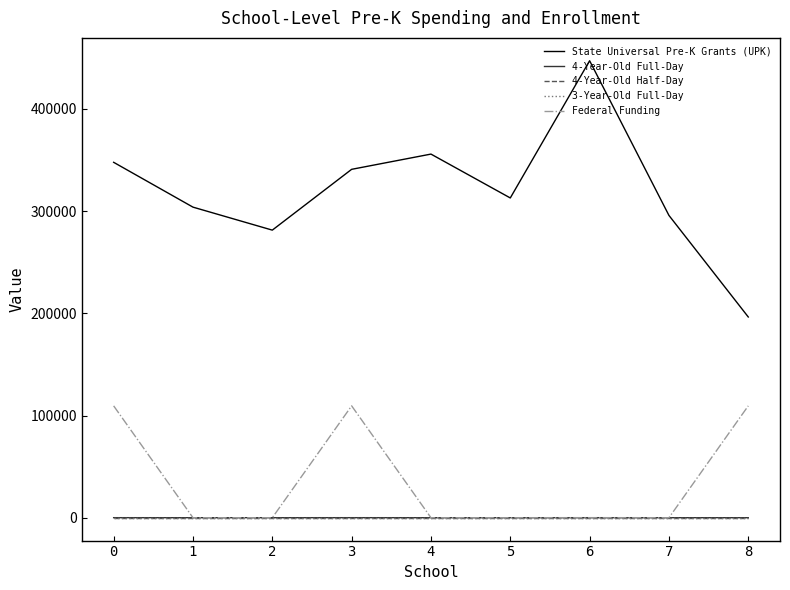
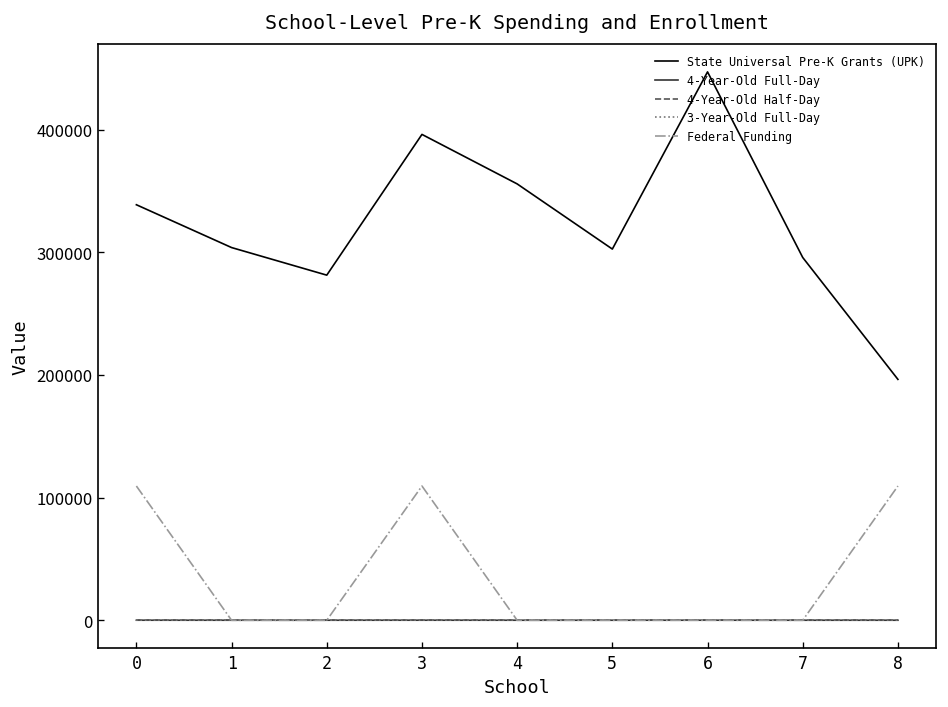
  {
    "State Universal Pre-K Grants (UPK)": {
-     "0": 348000,
+     "0": 339000,
      "1": 304000,
      "2": 281000,
-     "3": 341000,
+     "3": 396000,
      "4": 356000,
-     "5": 313000,
+     "5": 303000,
      "6": 447000,
      "7": 296000,
      "8": 196000
    }
  }
